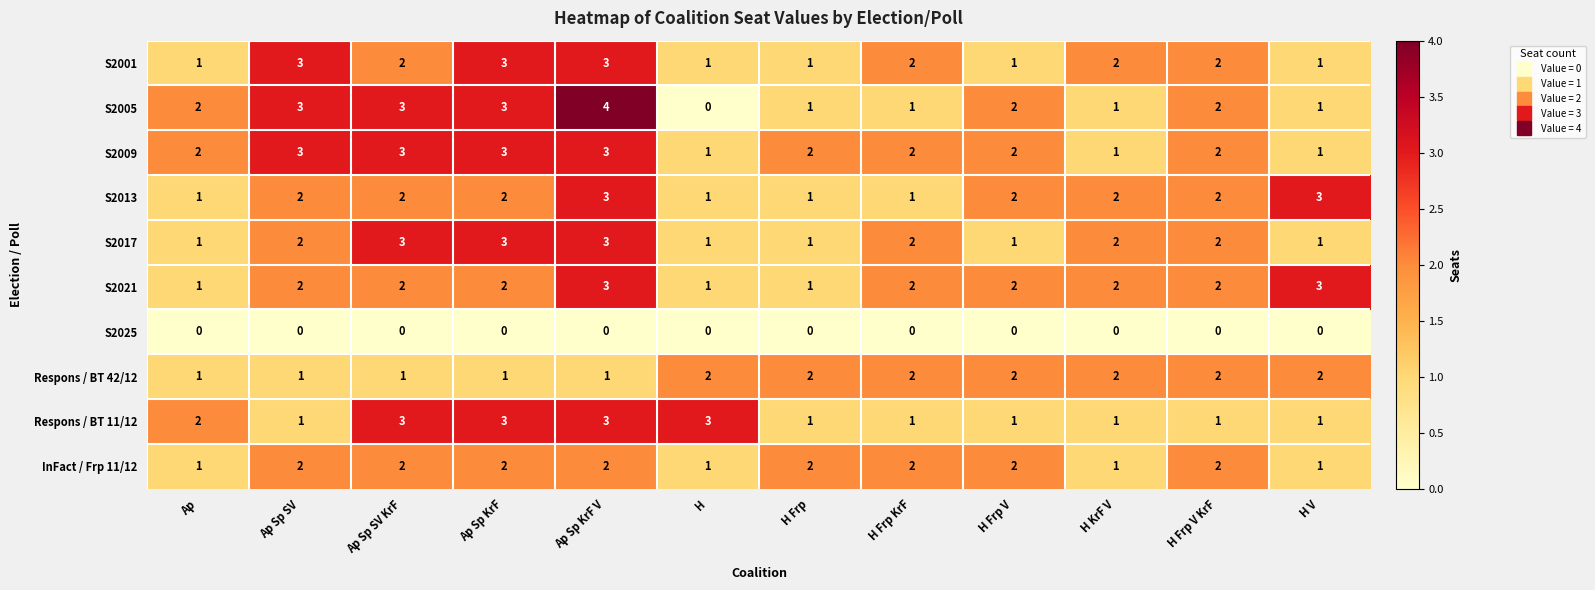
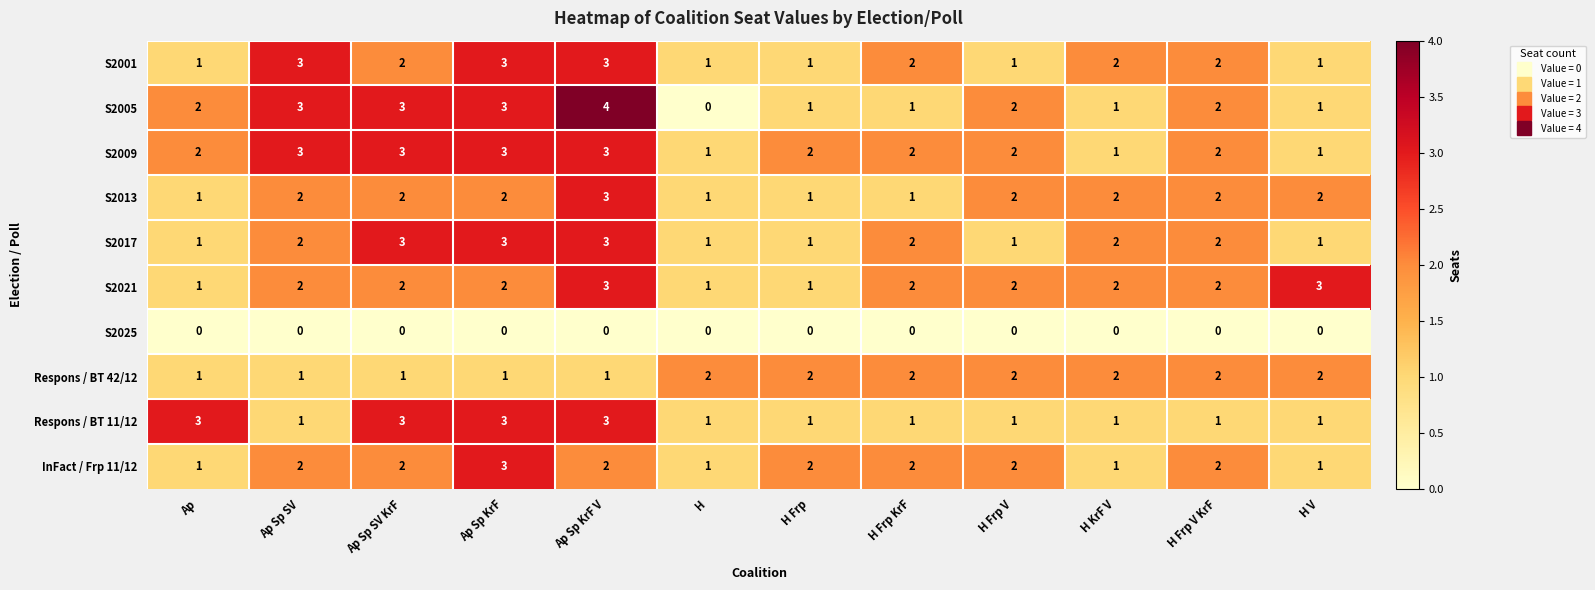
  {
    "S2001": {
      "Ap": 1,
      "Ap Sp SV": 3,
      "Ap Sp SV KrF": 2,
      "Ap Sp KrF": 3,
      "Ap Sp KrF V": 3,
      "H": 1,
      "H Frp": 1,
      "H Frp KrF": 2,
      "H Frp V": 1,
      "H KrF V": 2,
      "H Frp V KrF": 2,
      "H V": 1
    },
    "S2005": {
      "Ap": 2,
      "Ap Sp SV": 3,
      "Ap Sp SV KrF": 3,
      "Ap Sp KrF": 3,
      "Ap Sp KrF V": 4,
      "H": 0,
      "H Frp": 1,
      "H Frp KrF": 1,
      "H Frp V": 2,
      "H KrF V": 1,
      "H Frp V KrF": 2,
      "H V": 1
    },
    "S2009": {
      "Ap": 2,
      "Ap Sp SV": 3,
      "Ap Sp SV KrF": 3,
      "Ap Sp KrF": 3,
      "Ap Sp KrF V": 3,
      "H": 1,
      "H Frp": 2,
      "H Frp KrF": 2,
      "H Frp V": 2,
      "H KrF V": 1,
      "H Frp V KrF": 2,
      "H V": 1
    },
    "S2013": {
      "Ap": 1,
      "Ap Sp SV": 2,
      "Ap Sp SV KrF": 2,
      "Ap Sp KrF": 2,
      "Ap Sp KrF V": 3,
      "H": 1,
      "H Frp": 1,
      "H Frp KrF": 1,
      "H Frp V": 2,
      "H KrF V": 2,
      "H Frp V KrF": 2,
-     "H V": 3
+     "H V": 2
    },
    "S2017": {
      "Ap": 1,
      "Ap Sp SV": 2,
      "Ap Sp SV KrF": 3,
      "Ap Sp KrF": 3,
      "Ap Sp KrF V": 3,
      "H": 1,
      "H Frp": 1,
      "H Frp KrF": 2,
      "H Frp V": 1,
      "H KrF V": 2,
      "H Frp V KrF": 2,
      "H V": 1
    },
    "S2021": {
      "Ap": 1,
      "Ap Sp SV": 2,
      "Ap Sp SV KrF": 2,
      "Ap Sp KrF": 2,
      "Ap Sp KrF V": 3,
      "H": 1,
      "H Frp": 1,
      "H Frp KrF": 2,
      "H Frp V": 2,
      "H KrF V": 2,
      "H Frp V KrF": 2,
      "H V": 3
    },
    "S2025": {
      "Ap": 0,
      "Ap Sp SV": 0,
      "Ap Sp SV KrF": 0,
      "Ap Sp KrF": 0,
      "Ap Sp KrF V": 0,
      "H": 0,
      "H Frp": 0,
      "H Frp KrF": 0,
      "H Frp V": 0,
      "H KrF V": 0,
      "H Frp V KrF": 0,
      "H V": 0
    },
    "Respons / BT 42/12": {
      "Ap": 1,
      "Ap Sp SV": 1,
      "Ap Sp SV KrF": 1,
      "Ap Sp KrF": 1,
      "Ap Sp KrF V": 1,
      "H": 2,
      "H Frp": 2,
      "H Frp KrF": 2,
      "H Frp V": 2,
      "H KrF V": 2,
      "H Frp V KrF": 2,
      "H V": 2
    },
    "Respons / BT 11/12": {
-     "Ap": 2,
+     "Ap": 3,
      "Ap Sp SV": 1,
      "Ap Sp SV KrF": 3,
      "Ap Sp KrF": 3,
      "Ap Sp KrF V": 3,
-     "H": 3,
+     "H": 1,
      "H Frp": 1,
      "H Frp KrF": 1,
      "H Frp V": 1,
      "H KrF V": 1,
      "H Frp V KrF": 1,
      "H V": 1
    },
    "InFact / Frp 11/12": {
      "Ap": 1,
      "Ap Sp SV": 2,
      "Ap Sp SV KrF": 2,
-     "Ap Sp KrF": 2,
+     "Ap Sp KrF": 3,
      "Ap Sp KrF V": 2,
      "H": 1,
      "H Frp": 2,
      "H Frp KrF": 2,
      "H Frp V": 2,
      "H KrF V": 1,
      "H Frp V KrF": 2,
      "H V": 1
    }
  }
